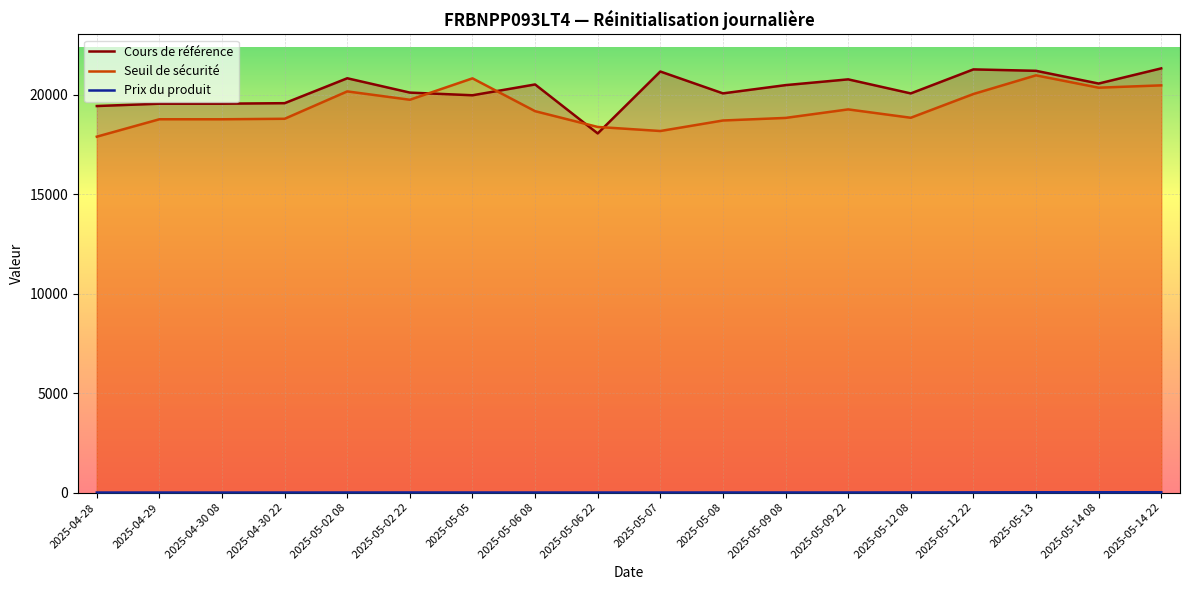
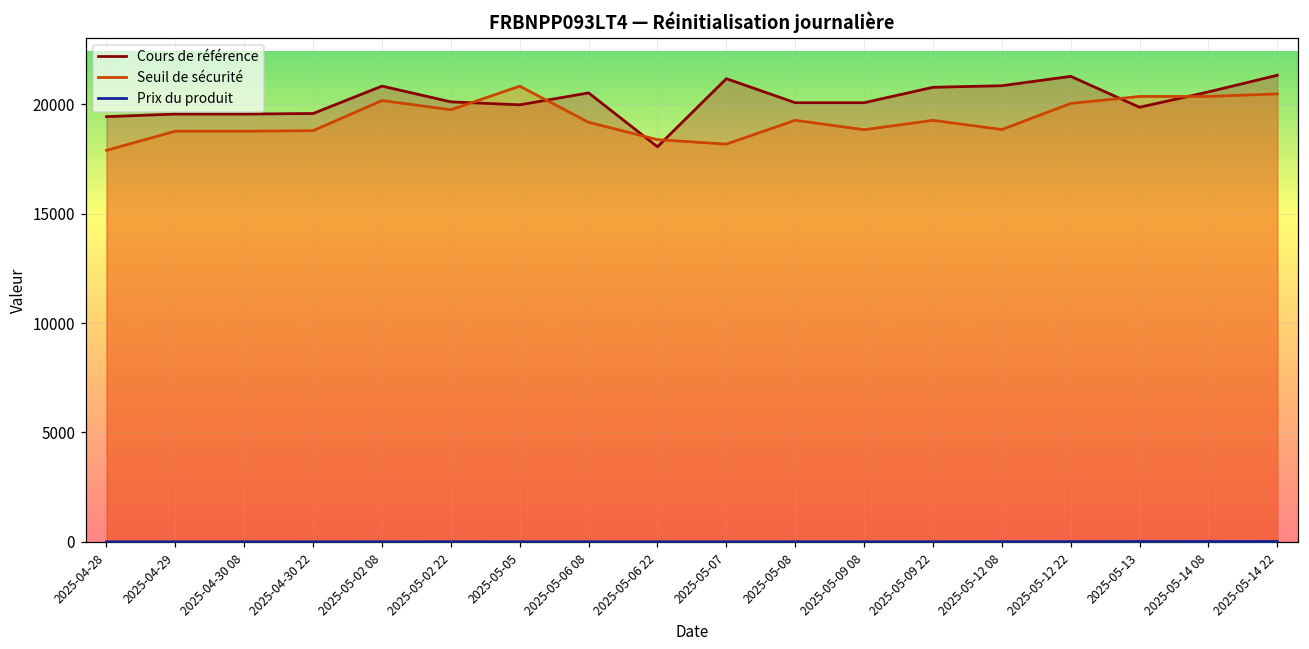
  {
    "Cours de référence": {
      "2025-04-28": 19400,
      "2025-04-29": 19500,
      "2025-04-30 08": 19500,
      "2025-04-30 22": 19600,
      "2025-05-02 08": 20800,
      "2025-05-02 22": 20100,
      "2025-05-05": 20000,
      "2025-05-06 08": 20500,
      "2025-05-06 22": 18100,
      "2025-05-07": 21200,
      "2025-05-08": 20100,
-     "2025-05-09 08": 20500,
+     "2025-05-09 08": 20100,
      "2025-05-09 22": 20800,
-     "2025-05-12 08": 20100,
+     "2025-05-12 08": 20800,
      "2025-05-12 22": 21300,
-     "2025-05-13": 21200,
+     "2025-05-13": 19900,
      "2025-05-14 08": 20600,
      "2025-05-14 22": 21300
    },
    "Seuil de sécurité": {
      "2025-04-28": 17900,
      "2025-04-29": 18800,
      "2025-04-30 08": 18800,
      "2025-04-30 22": 18800,
      "2025-05-02 08": 20200,
      "2025-05-02 22": 19700,
      "2025-05-05": 20800,
      "2025-05-06 08": 19200,
      "2025-05-06 22": 18400,
      "2025-05-07": 18200,
-     "2025-05-08": 18700,
+     "2025-05-08": 19300,
      "2025-05-09 08": 18800,
      "2025-05-09 22": 19300,
      "2025-05-12 08": 18800,
      "2025-05-12 22": 20000,
-     "2025-05-13": 21000,
+     "2025-05-13": 20300,
      "2025-05-14 08": 20300,
      "2025-05-14 22": 20500
    },
    "Prix du produit": {
      "2025-04-28": 0,
      "2025-04-29": 0,
      "2025-04-30 08": 0,
      "2025-04-30 22": 0,
      "2025-05-02 08": 0,
      "2025-05-02 22": 0,
      "2025-05-05": 0,
      "2025-05-06 08": 0,
      "2025-05-06 22": 0,
      "2025-05-07": 0,
      "2025-05-08": 0,
      "2025-05-09 08": 0,
      "2025-05-09 22": 0,
      "2025-05-12 08": 0,
      "2025-05-12 22": 0,
      "2025-05-13": 0,
      "2025-05-14 08": 0,
      "2025-05-14 22": 0
    }
  }
